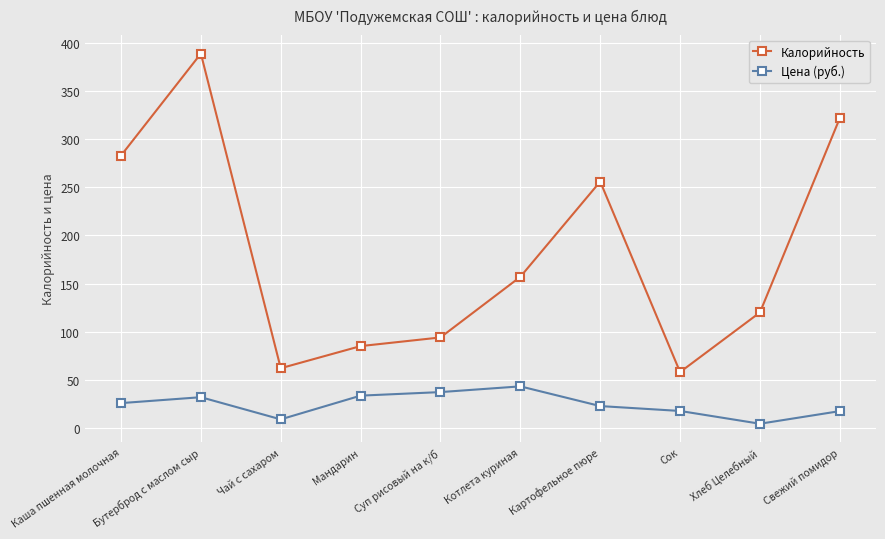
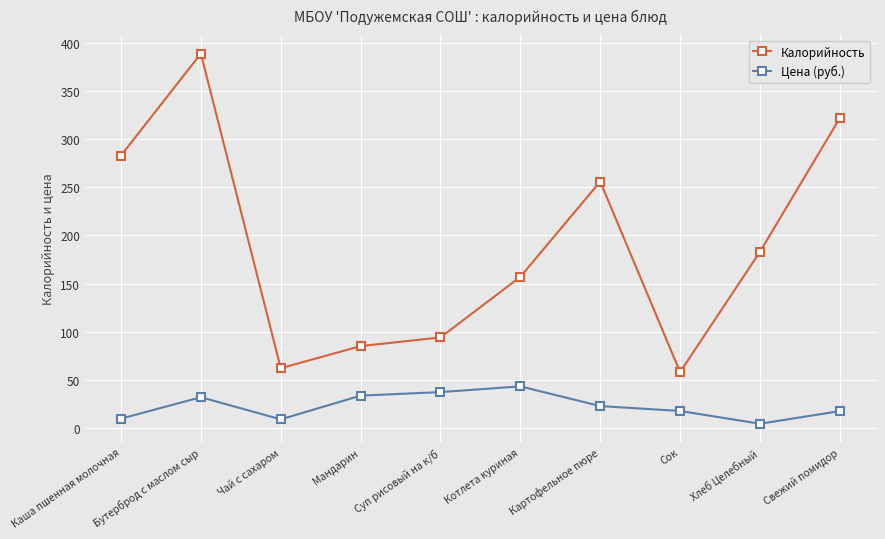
  {
    "Калорийность": {
      "Каша пшенная молочная": 280,
      "Бутерброд с маслом сыр": 390,
      "Чай с сахаром": 60,
      "Мандарин": 90,
      "Суп рисовый на к/б": 90,
      "Котлета куриная": 160,
      "Картофельное пюре": 260,
      "Сок": 60,
-     "Хлеб Целебный": 120,
+     "Хлеб Целебный": 180,
      "Свежий помидор": 320
    },
    "Цена (руб.)": {
-     "Каша пшенная молочная": 30,
+     "Каша пшенная молочная": 10,
      "Бутерброд с маслом сыр": 30,
      "Чай с сахаром": 10,
      "Мандарин": 30,
      "Суп рисовый на к/б": 40,
      "Котлета куриная": 40,
      "Картофельное пюре": 20,
      "Сок": 20,
      "Хлеб Целебный": 0,
      "Свежий помидор": 20
    }
  }
